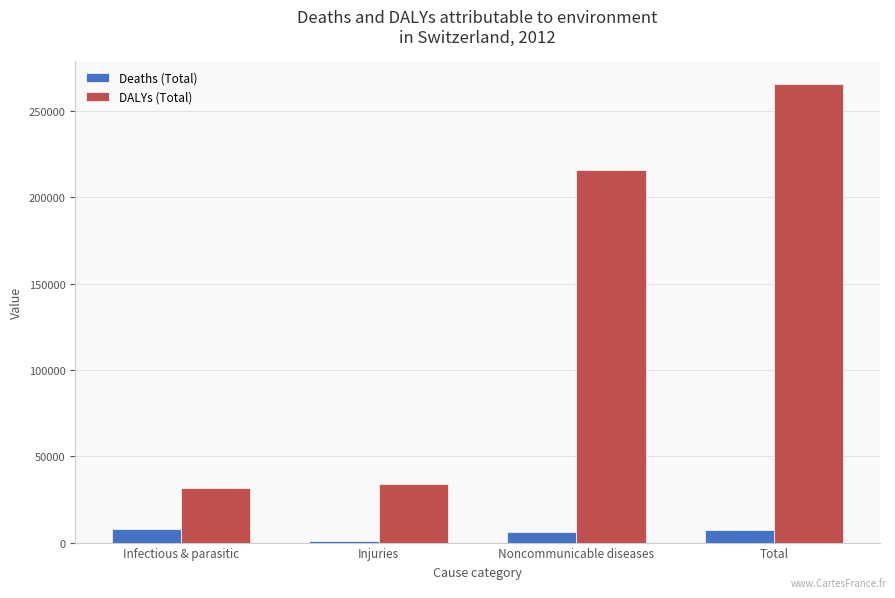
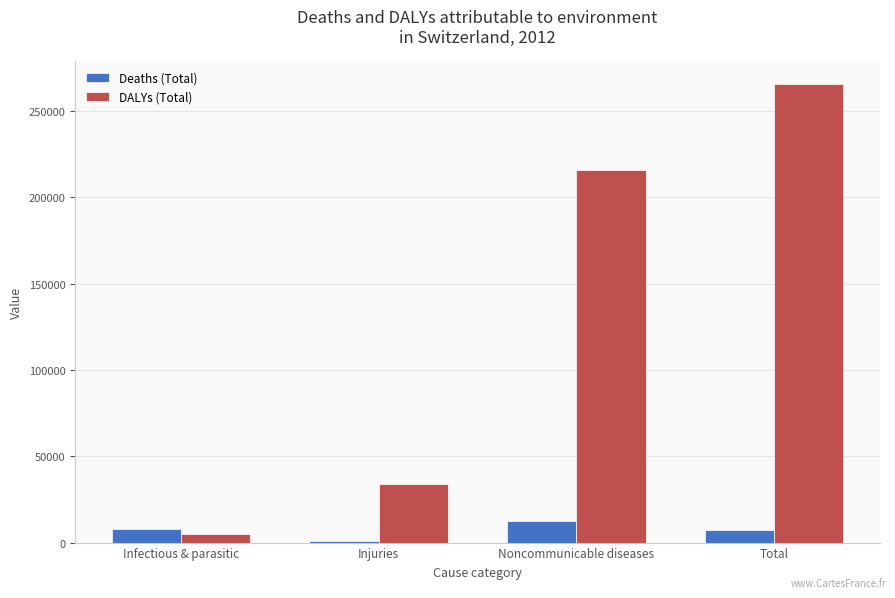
  {
    "Deaths (Total)": {
      "Infectious & parasitic": 8000,
-     "Noncommunicable diseases": 6000,
+     "Noncommunicable diseases": 13000,
      "Total": 7000
    },
    "DALYs (Total)": {
-     "Infectious & parasitic": 32000,
+     "Infectious & parasitic": 5000,
      "Injuries": 34000,
      "Noncommunicable diseases": 216000,
      "Total": 266000
    }
  }
